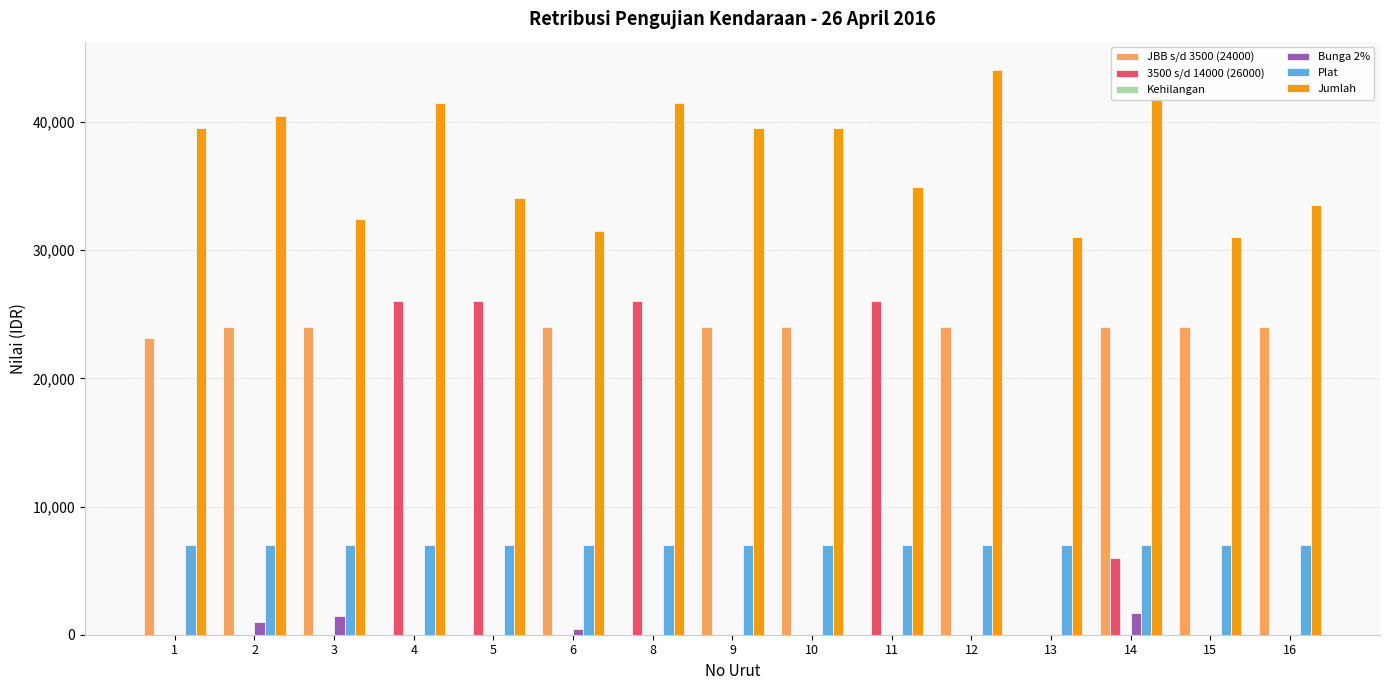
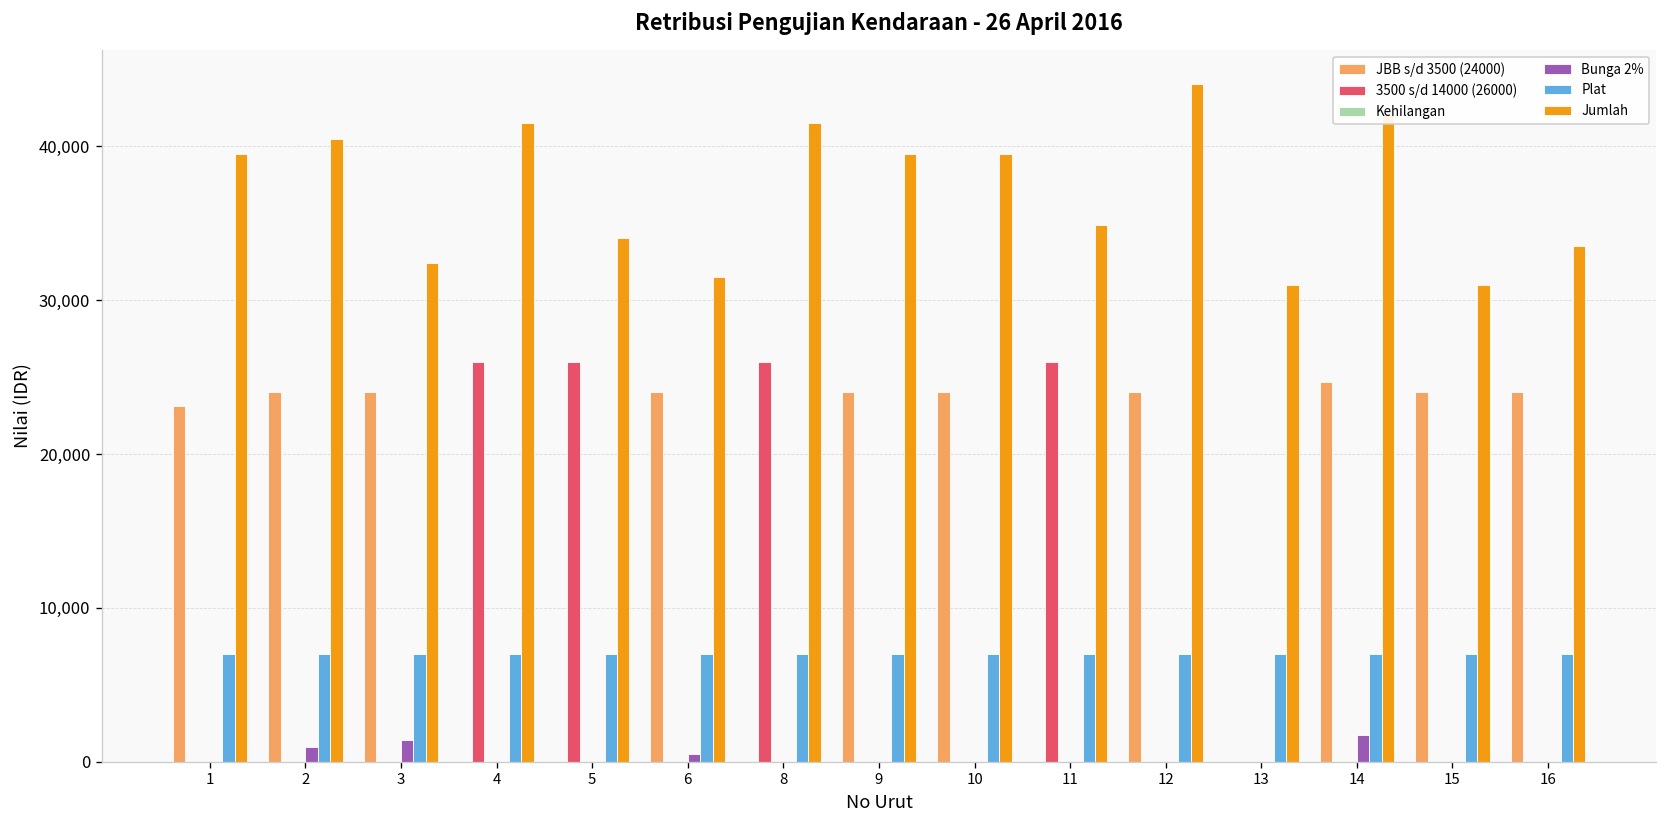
  {
    "JBB s/d 3500 (24000)": {
      "1": "23,100",
      "2": "24,000",
      "3": "24,000",
      "4": "0",
      "5": "0",
      "6": "24,000",
      "8": "0",
      "9": "24,000",
      "10": "24,000",
      "11": "0",
      "12": "24,000",
      "13": "0",
-     "14": "24,000",
+     "14": "24,700",
      "15": "24,000",
      "16": "24,000"
    },
    "3500 s/d 14000 (26000)": {
      "1": "0",
      "2": "0",
      "3": "0",
      "4": "26,000",
      "5": "26,000",
      "6": "0",
      "8": "26,000",
      "9": "0",
      "10": "0",
      "11": "26,000",
      "12": "0",
      "13": "0",
-     "14": "6,000",
+     "14": "0",
      "15": "0",
      "16": "0"
    },
    "Kehilangan": {
      "1": "0",
      "2": "0",
      "3": "0",
      "4": "0",
      "5": "0",
      "6": "0",
      "8": "0",
      "9": "0",
      "10": "0",
      "11": "0",
      "12": "0",
      "13": "0",
      "14": "0",
      "15": "0",
      "16": "0"
    },
    "Bunga 2%": {
      "1": "0",
      "2": "1,000",
      "3": "1,400",
      "4": "0",
      "5": "0",
      "6": "500",
      "8": "0",
      "9": "0",
      "10": "0",
      "11": "0",
      "12": "0",
      "13": "0",
      "14": "1,700",
      "15": "0",
      "16": "0"
    },
    "Plat": {
      "1": "7,000",
      "2": "7,000",
      "3": "7,000",
      "4": "7,000",
      "5": "7,000",
      "6": "7,000",
      "8": "7,000",
      "9": "7,000",
      "10": "7,000",
      "11": "7,000",
      "12": "7,000",
      "13": "7,000",
      "14": "7,000",
      "15": "7,000",
      "16": "7,000"
    },
    "Jumlah": {
      "1": "39,500",
      "2": "40,500",
      "3": "32,400",
      "4": "41,500",
      "5": "34,000",
      "6": "31,500",
      "8": "41,500",
      "9": "39,500",
      "10": "39,500",
      "11": "34,900",
      "12": "44,100",
      "13": "31,000",
      "15": "31,000",
      "16": "33,500"
    }
  }
